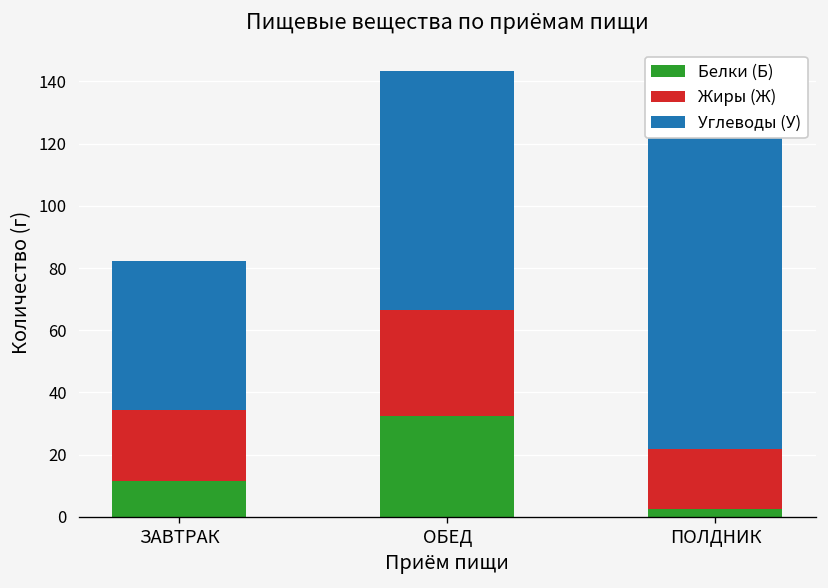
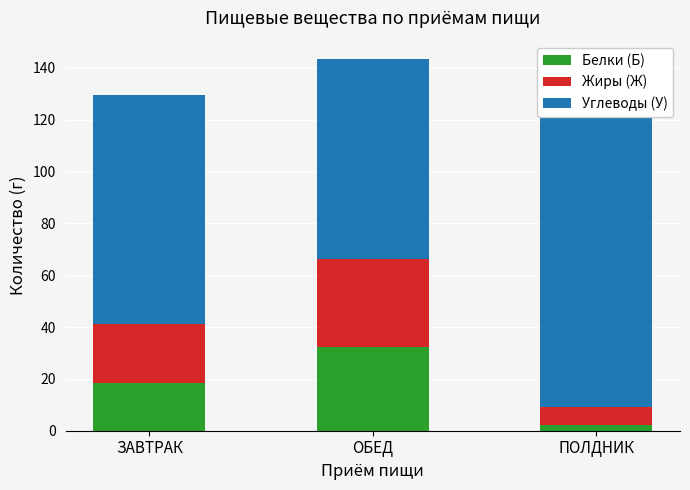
  {
    "Белки (Б)": {
-     "ЗАВТРАК": 11,
+     "ЗАВТРАК": 18,
      "ОБЕД": 32,
      "ПОЛДНИК": 2
    },
    "Жиры (Ж)": {
      "ЗАВТРАК": 23,
      "ОБЕД": 34,
-     "ПОЛДНИК": 19
+     "ПОЛДНИК": 7
    },
    "Углеводы (У)": {
-     "ЗАВТРАК": 48,
+     "ЗАВТРАК": 88,
      "ОБЕД": 77
    }
  }
